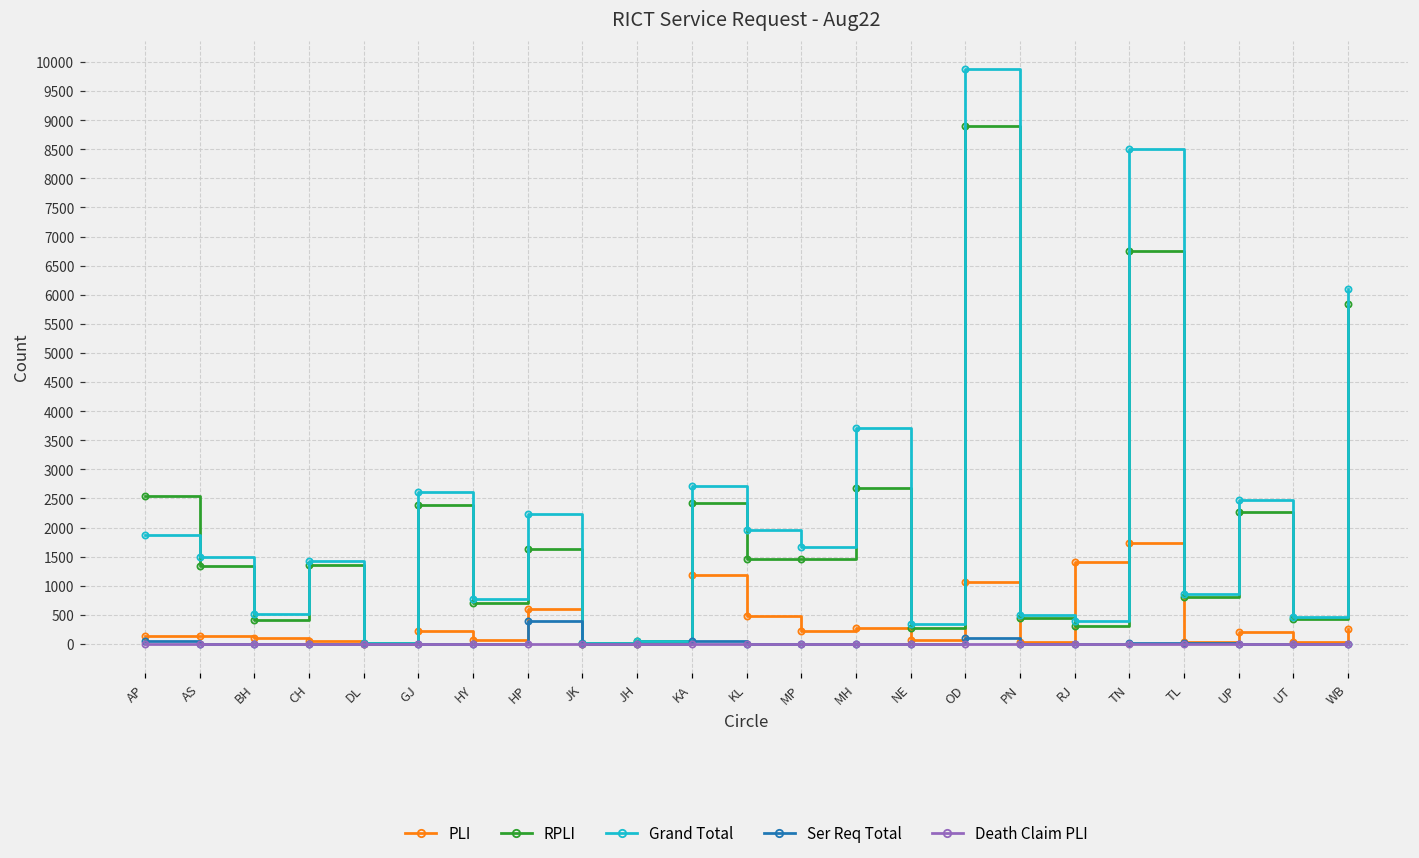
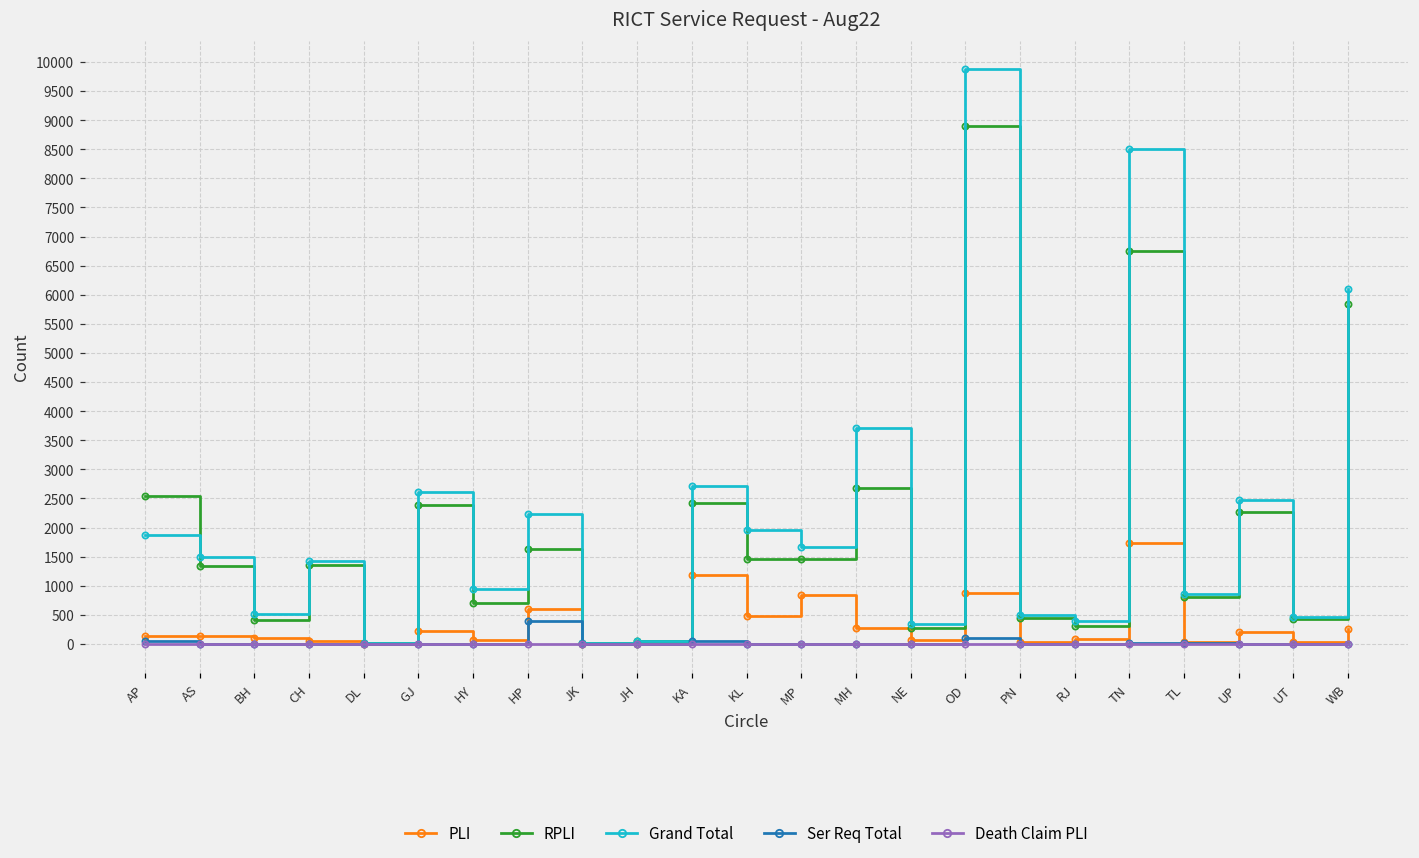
  {
    "PLI": {
      "AP": 100,
      "AS": 100,
      "BH": 100,
      "CH": 100,
      "GJ": 200,
      "HY": 100,
      "HP": 600,
      "KA": 1200,
      "KL": 500,
-     "MP": 200,
+     "MP": 800,
      "MH": 300,
      "NE": 100,
-     "OD": 1100,
-     "RJ": 1400,
+     "OD": 900,
+     "RJ": 100,
      "TN": 1700,
      "UP": 200,
      "WB": 300
    },
    "RPLI": {
      "AP": 2500,
      "AS": 1300,
      "BH": 400,
      "CH": 1400,
      "GJ": 2400,
      "HY": 700,
      "HP": 1600,
      "KA": 2400,
      "KL": 1500,
      "MP": 1500,
      "MH": 2700,
      "NE": 300,
      "OD": 8900,
      "RJ": 300,
      "TN": 6800,
      "UP": 2300,
      "WB": 5800
    },
    "Grand Total": {
      "AP": 1900,
      "AS": 1500,
      "BH": 500,
      "CH": 1400,
      "GJ": 2600,
-     "HY": 800,
+     "HY": 900,
      "HP": 2200,
      "KA": 2700,
      "KL": 2000,
      "MP": 1700,
      "MH": 3700,
      "NE": 400,
      "OD": 9900,
      "RJ": 400,
      "TN": 8500,
      "UP": 2500,
      "WB": 6100
    },
    "Ser Req Total": {
      "HP": 400,
      "OD": 100
    },
    "Death Claim PLI": {
      "HP": 0,
      "OD": 0
    }
  }
